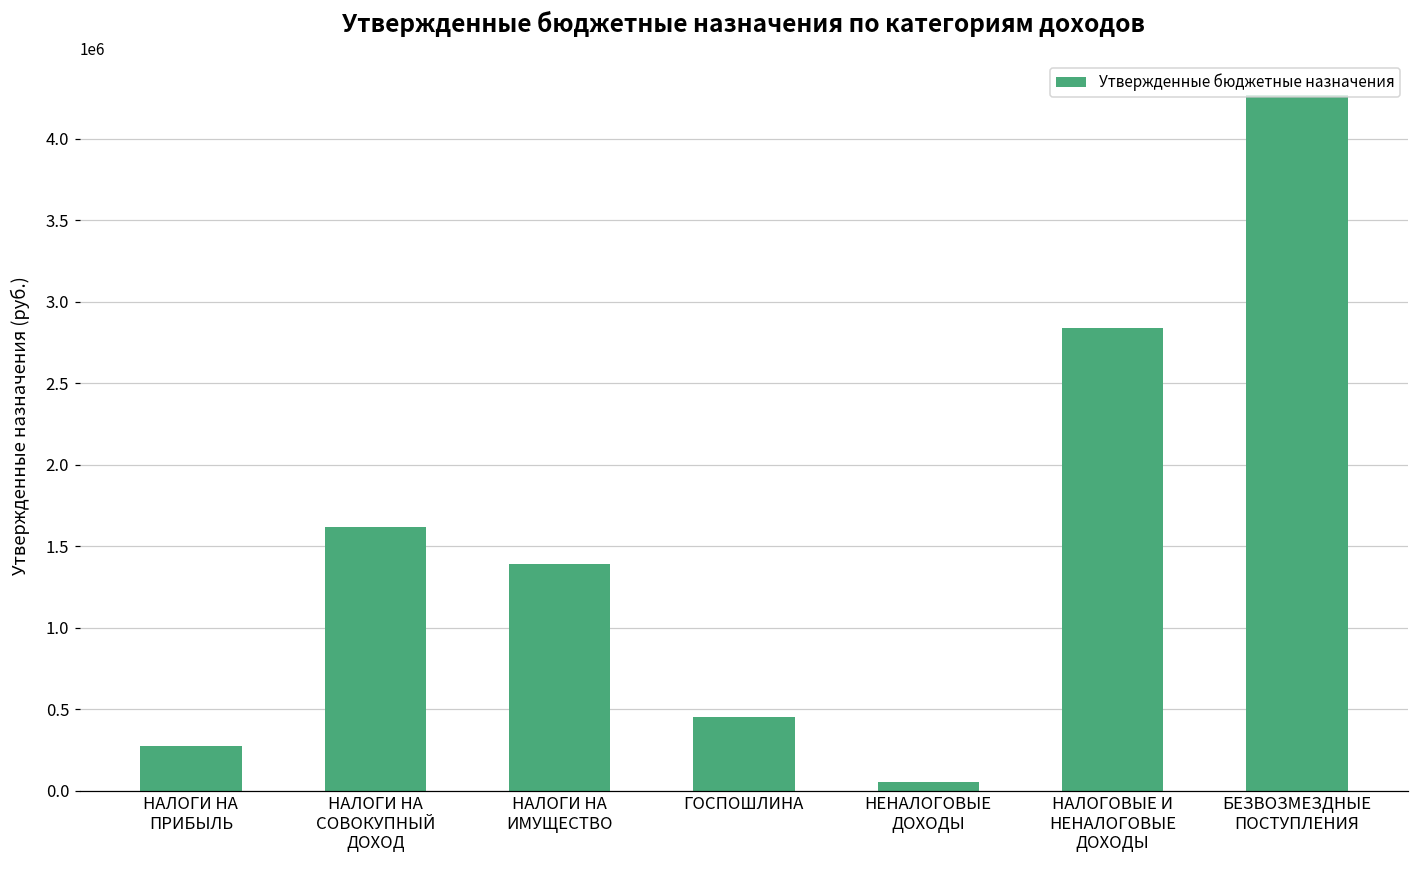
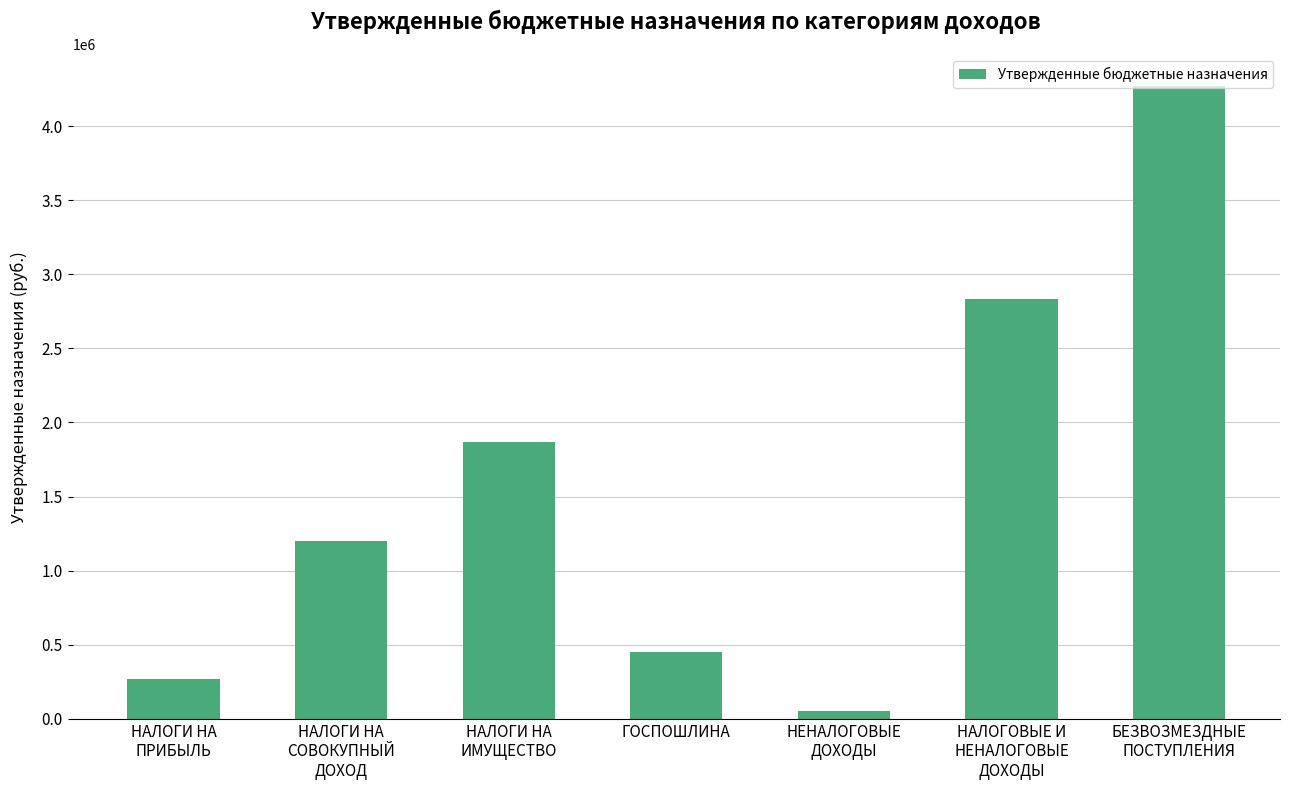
  {
    "НАЛОГИ НА ПРИБЫЛЬ": 270000,
-   "НАЛОГИ НА СОВОКУПНЫЙ ДОХОД": 1620000,
-   "НАЛОГИ НА ИМУЩЕСТВО": 1390000,
+   "НАЛОГИ НА СОВОКУПНЫЙ ДОХОД": 1200000,
+   "НАЛОГИ НА ИМУЩЕСТВО": 1870000,
    "ГОСПОШЛИНА": 450000,
    "НЕНАЛОГОВЫЕ ДОХОДЫ": 50000,
    "НАЛОГОВЫЕ И НЕНАЛОГОВЫЕ ДОХОДЫ": 2840000
  }
